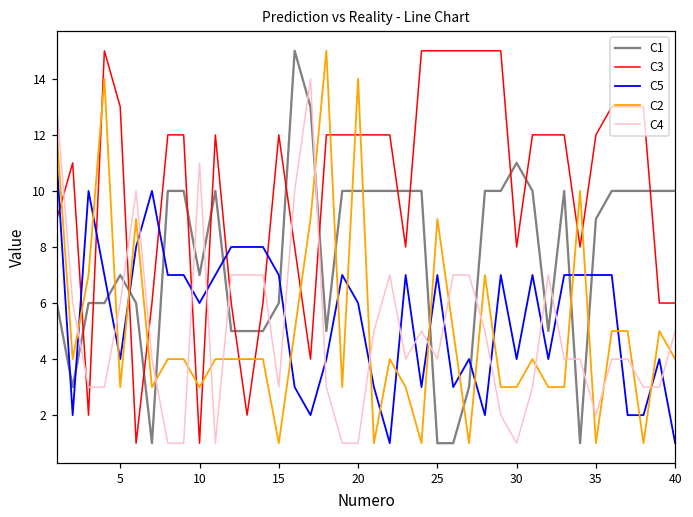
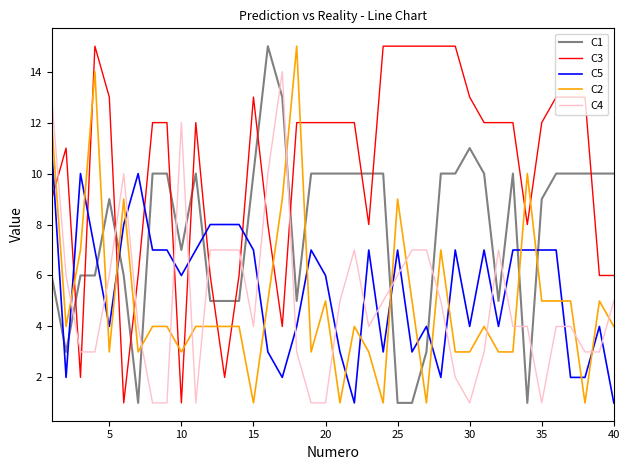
  {
    "C1": {
-     "5": 7,
+     "5": 9,
      "10": 7,
-     "15": 6,
+     "15": 10,
      "20": 10,
      "25": 1,
      "30": 11,
      "35": 9,
      "40": 10
    },
    "C3": {
      "5": 13,
      "10": 1,
-     "15": 12,
+     "15": 13,
      "20": 12,
      "25": 15,
-     "30": 8,
+     "30": 13,
      "35": 12,
      "40": 6
    },
    "C5": {
      "5": 4,
      "10": 6,
      "15": 7,
      "20": 6,
      "25": 7,
      "30": 4,
      "35": 7,
      "40": 1
    },
    "C2": {
      "5": 3,
      "10": 3,
      "15": 1,
-     "20": 14,
+     "20": 5,
      "25": 9,
      "30": 3,
-     "35": 1,
+     "35": 5,
      "40": 4
    },
    "C4": {
      "5": 6,
-     "10": 11,
-     "15": 3,
+     "10": 12,
+     "15": 4,
      "20": 1,
-     "25": 4,
+     "25": 6,
      "30": 1,
-     "35": 2,
+     "35": 1,
      "40": 5
    }
  }
